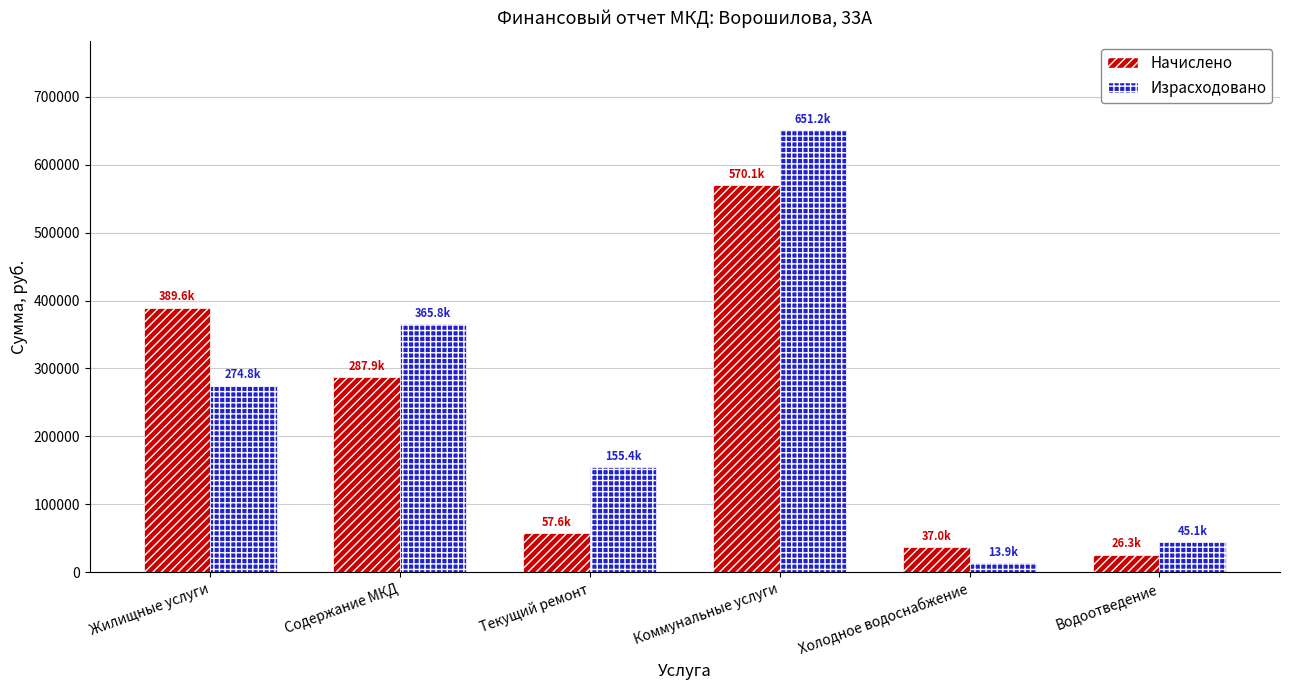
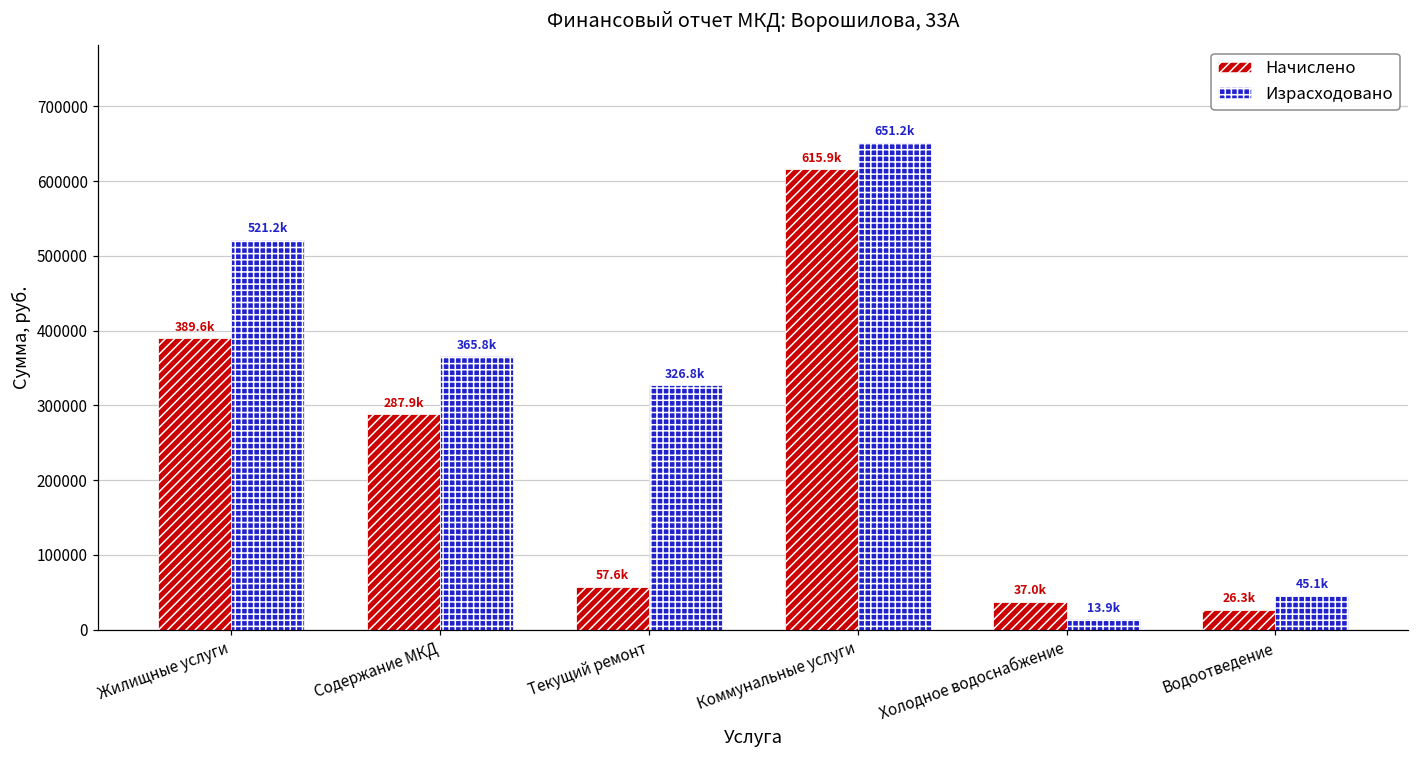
  {
    "Начислено": {
      "Жилищные услуги": "389.6k",
      "Содержание МКД": "287.9k",
      "Текущий ремонт": "57.6k",
-     "Коммунальные услуги": "570.1k",
+     "Коммунальные услуги": "615.9k",
      "Холодное водоснабжение": "37.0k",
      "Водоотведение": "26.3k"
    },
    "Израсходовано": {
-     "Жилищные услуги": "274.8k",
+     "Жилищные услуги": "521.2k",
      "Содержание МКД": "365.8k",
-     "Текущий ремонт": "155.4k",
+     "Текущий ремонт": "326.8k",
      "Коммунальные услуги": "651.2k",
      "Холодное водоснабжение": "13.9k",
      "Водоотведение": "45.1k"
    }
  }
